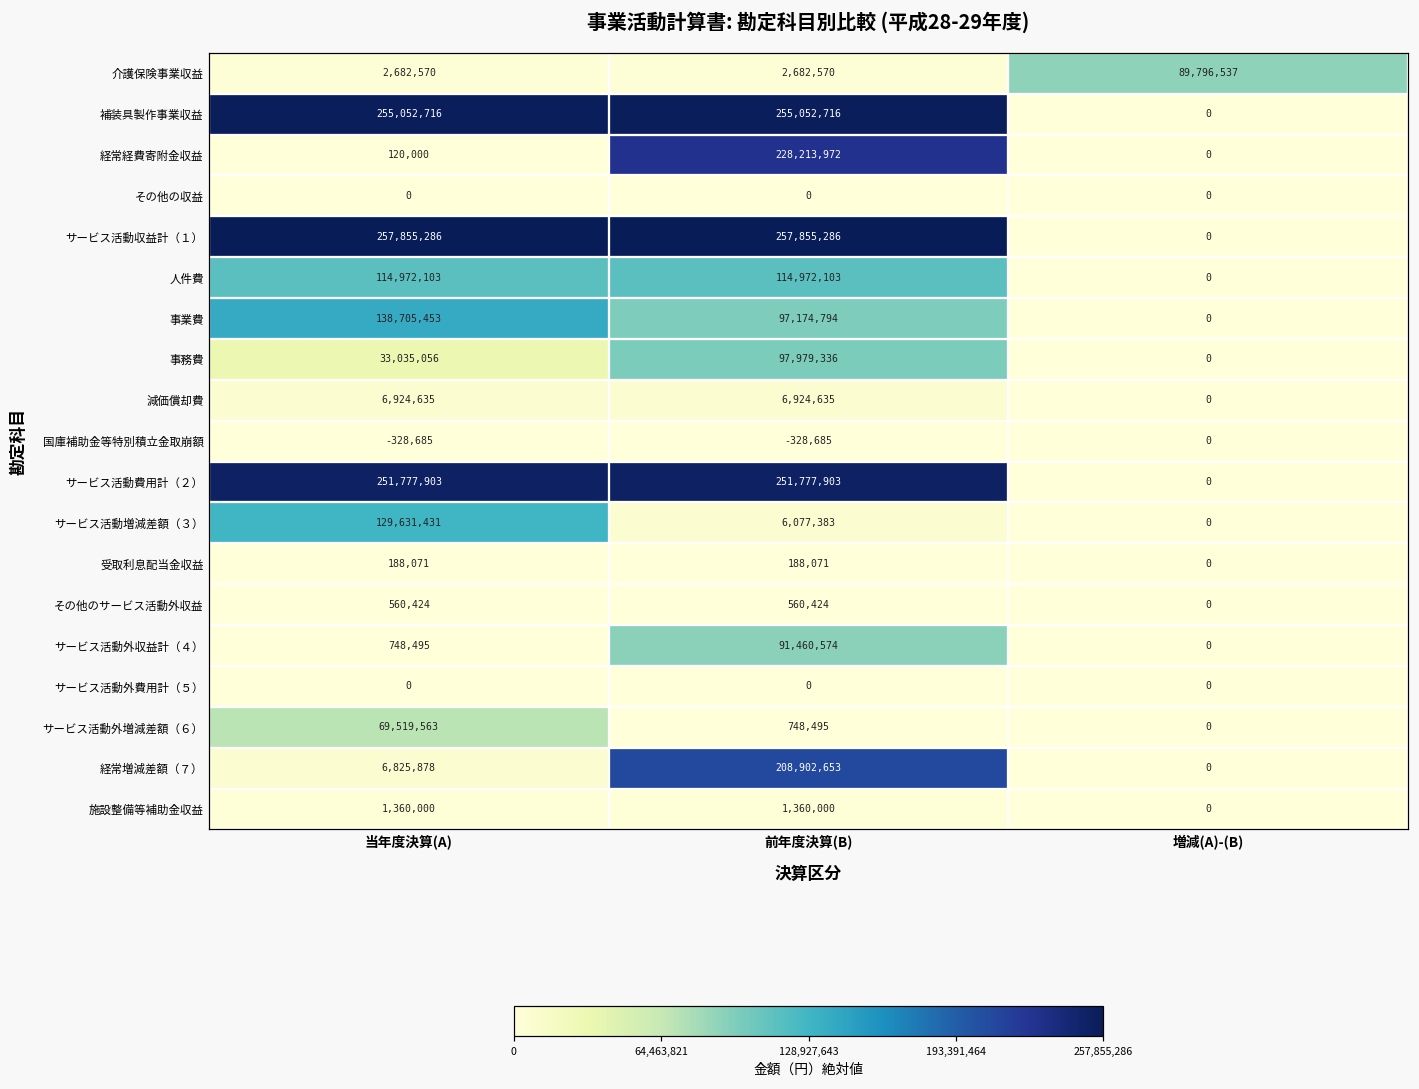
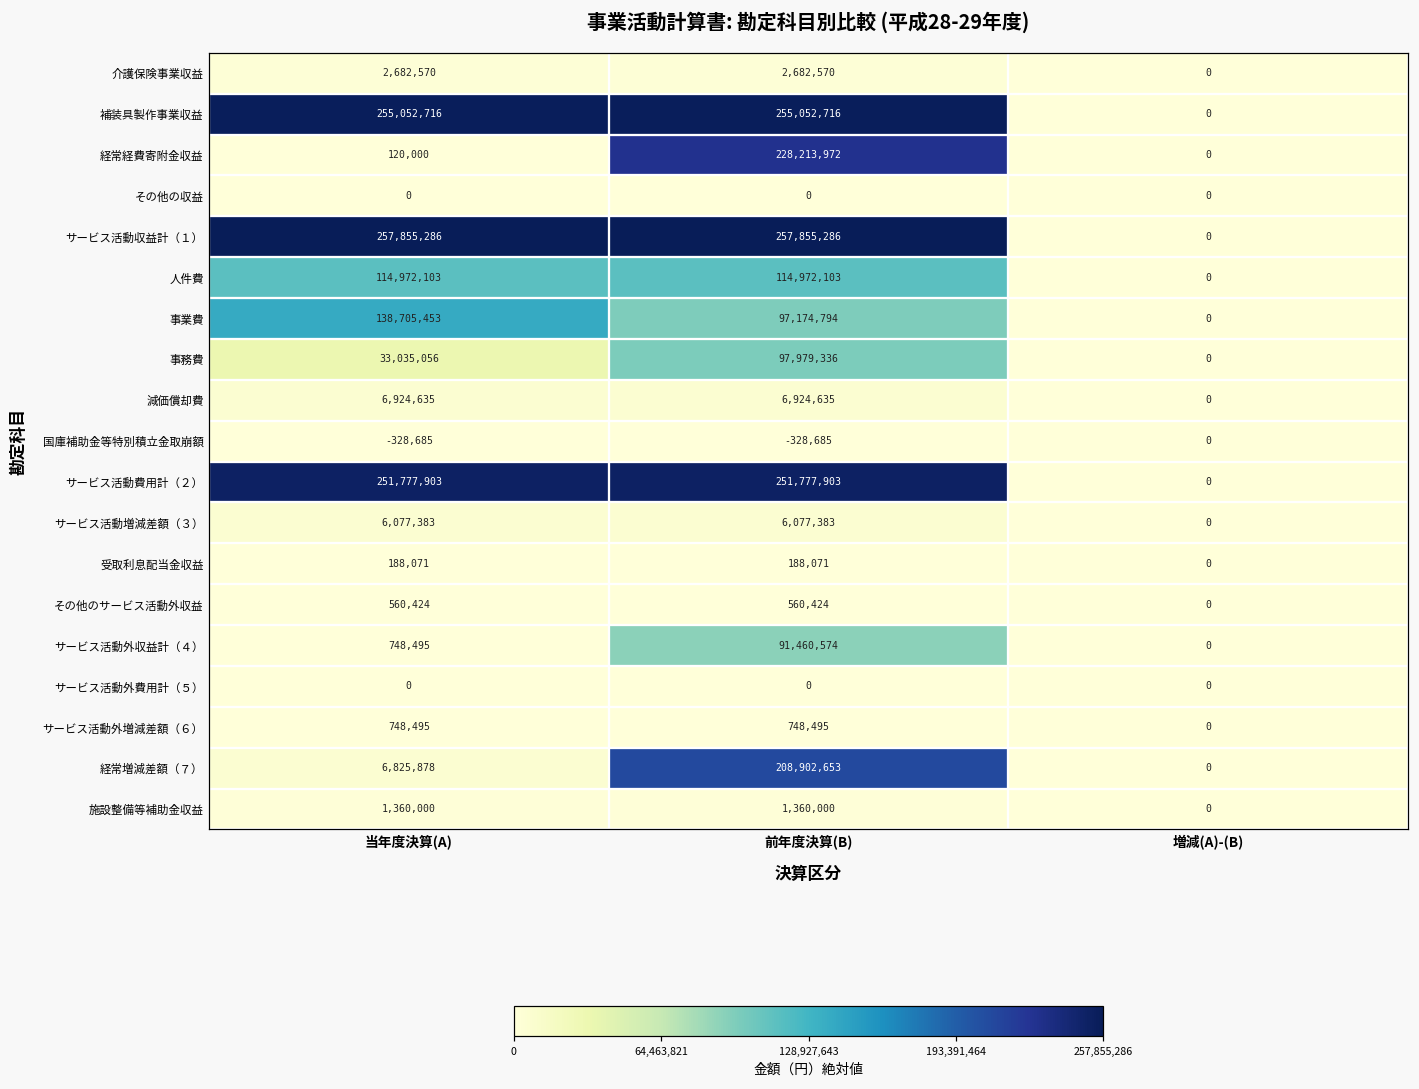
  {
    "介護保険事業収益": {
      "当年度決算(A)": "2,682,570",
      "前年度決算(B)": "2,682,570",
-     "増減(A)-(B)": "89,796,537"
+     "増減(A)-(B)": "0"
    },
    "補装具製作事業収益": {
      "当年度決算(A)": "255,052,716",
      "前年度決算(B)": "255,052,716",
      "増減(A)-(B)": "0"
    },
    "経常経費寄附金収益": {
      "当年度決算(A)": "120,000",
      "前年度決算(B)": "228,213,972",
      "増減(A)-(B)": "0"
    },
    "その他の収益": {
      "当年度決算(A)": "0",
      "前年度決算(B)": "0",
      "増減(A)-(B)": "0"
    },
    "サービス活動収益計（１）": {
      "当年度決算(A)": "257,855,286",
      "前年度決算(B)": "257,855,286",
      "増減(A)-(B)": "0"
    },
    "人件費": {
      "当年度決算(A)": "114,972,103",
      "前年度決算(B)": "114,972,103",
      "増減(A)-(B)": "0"
    },
    "事業費": {
      "当年度決算(A)": "138,705,453",
      "前年度決算(B)": "97,174,794",
      "増減(A)-(B)": "0"
    },
    "事務費": {
      "当年度決算(A)": "33,035,056",
      "前年度決算(B)": "97,979,336",
      "増減(A)-(B)": "0"
    },
    "減価償却費": {
      "当年度決算(A)": "6,924,635",
      "前年度決算(B)": "6,924,635",
      "増減(A)-(B)": "0"
    },
    "国庫補助金等特別積立金取崩額": {
      "当年度決算(A)": "-328,685",
      "前年度決算(B)": "-328,685",
      "増減(A)-(B)": "0"
    },
    "サービス活動費用計（２）": {
      "当年度決算(A)": "251,777,903",
      "前年度決算(B)": "251,777,903",
      "増減(A)-(B)": "0"
    },
    "サービス活動増減差額（３）": {
-     "当年度決算(A)": "129,631,431",
+     "当年度決算(A)": "6,077,383",
      "前年度決算(B)": "6,077,383",
      "増減(A)-(B)": "0"
    },
    "受取利息配当金収益": {
      "当年度決算(A)": "188,071",
      "前年度決算(B)": "188,071",
      "増減(A)-(B)": "0"
    },
    "その他のサービス活動外収益": {
      "当年度決算(A)": "560,424",
      "前年度決算(B)": "560,424",
      "増減(A)-(B)": "0"
    },
    "サービス活動外収益計（４）": {
      "当年度決算(A)": "748,495",
      "前年度決算(B)": "91,460,574",
      "増減(A)-(B)": "0"
    },
    "サービス活動外費用計（５）": {
      "当年度決算(A)": "0",
      "前年度決算(B)": "0",
      "増減(A)-(B)": "0"
    },
    "サービス活動外増減差額（６）": {
-     "当年度決算(A)": "69,519,563",
+     "当年度決算(A)": "748,495",
      "前年度決算(B)": "748,495",
      "増減(A)-(B)": "0"
    },
    "経常増減差額（７）": {
      "当年度決算(A)": "6,825,878",
      "前年度決算(B)": "208,902,653",
      "増減(A)-(B)": "0"
    },
    "施設整備等補助金収益": {
      "当年度決算(A)": "1,360,000",
      "前年度決算(B)": "1,360,000",
      "増減(A)-(B)": "0"
    }
  }
